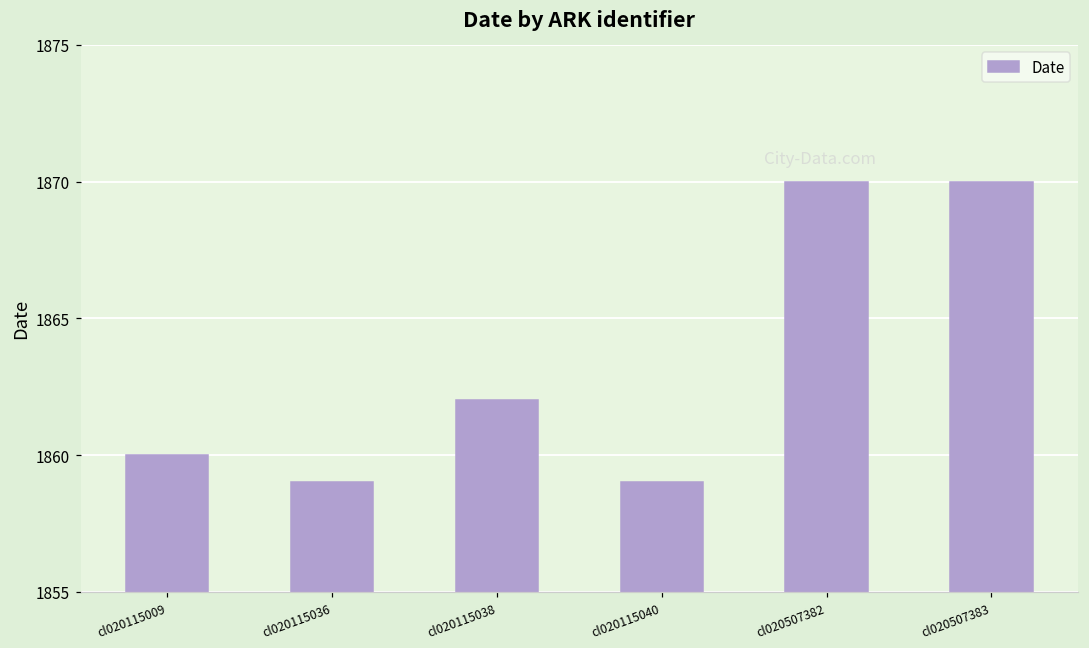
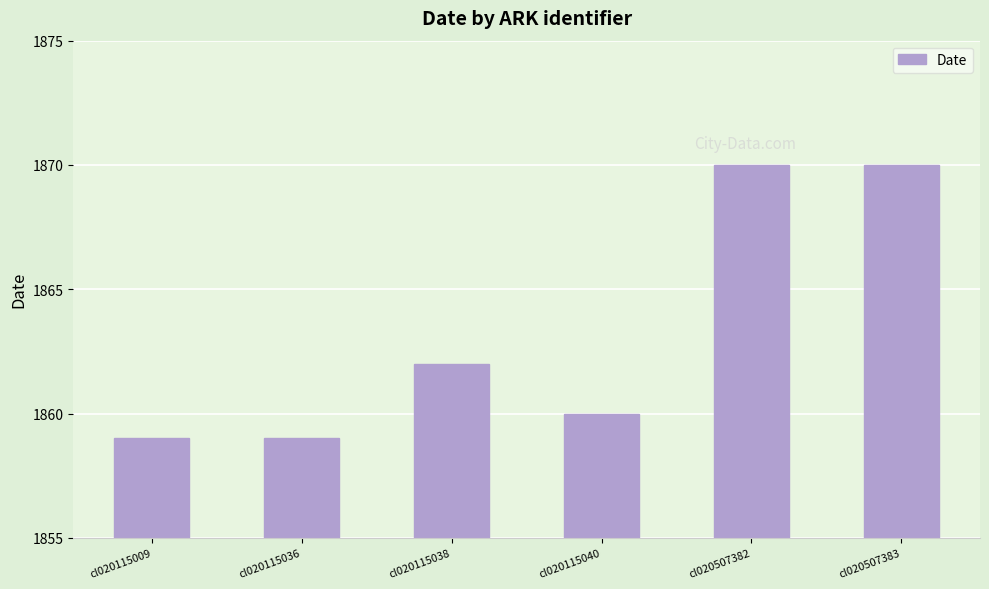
  {
-   "cl020115009": 1860,
+   "cl020115009": 1859,
    "cl020115036": 1859,
    "cl020115038": 1862,
-   "cl020115040": 1859,
+   "cl020115040": 1860,
    "cl020507382": 1870,
    "cl020507383": 1870
  }
